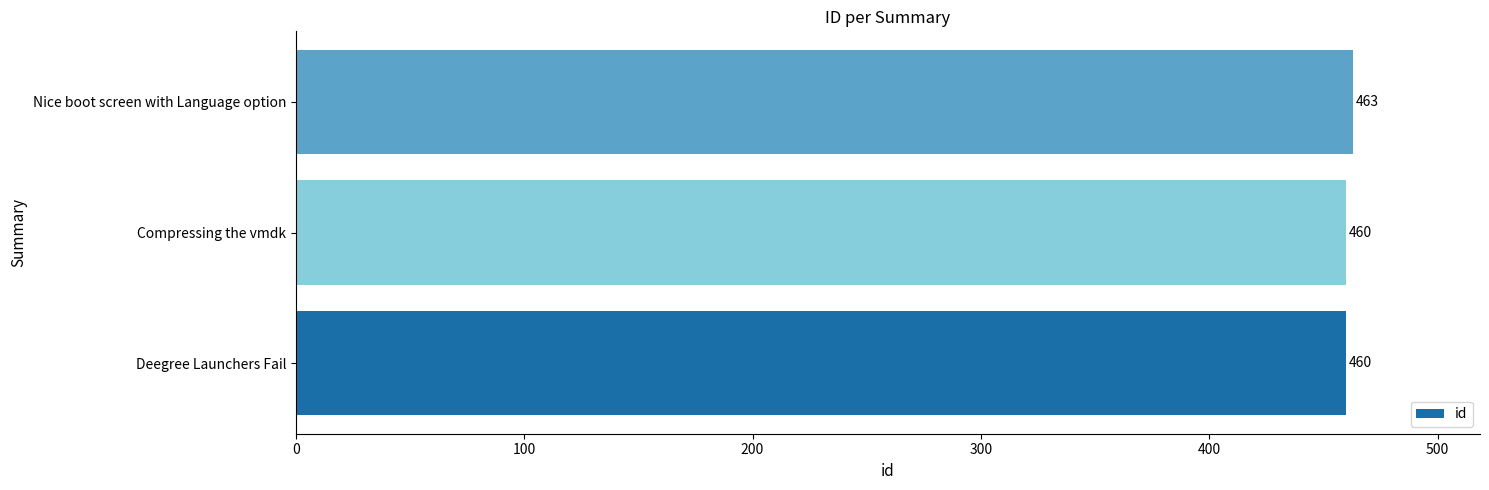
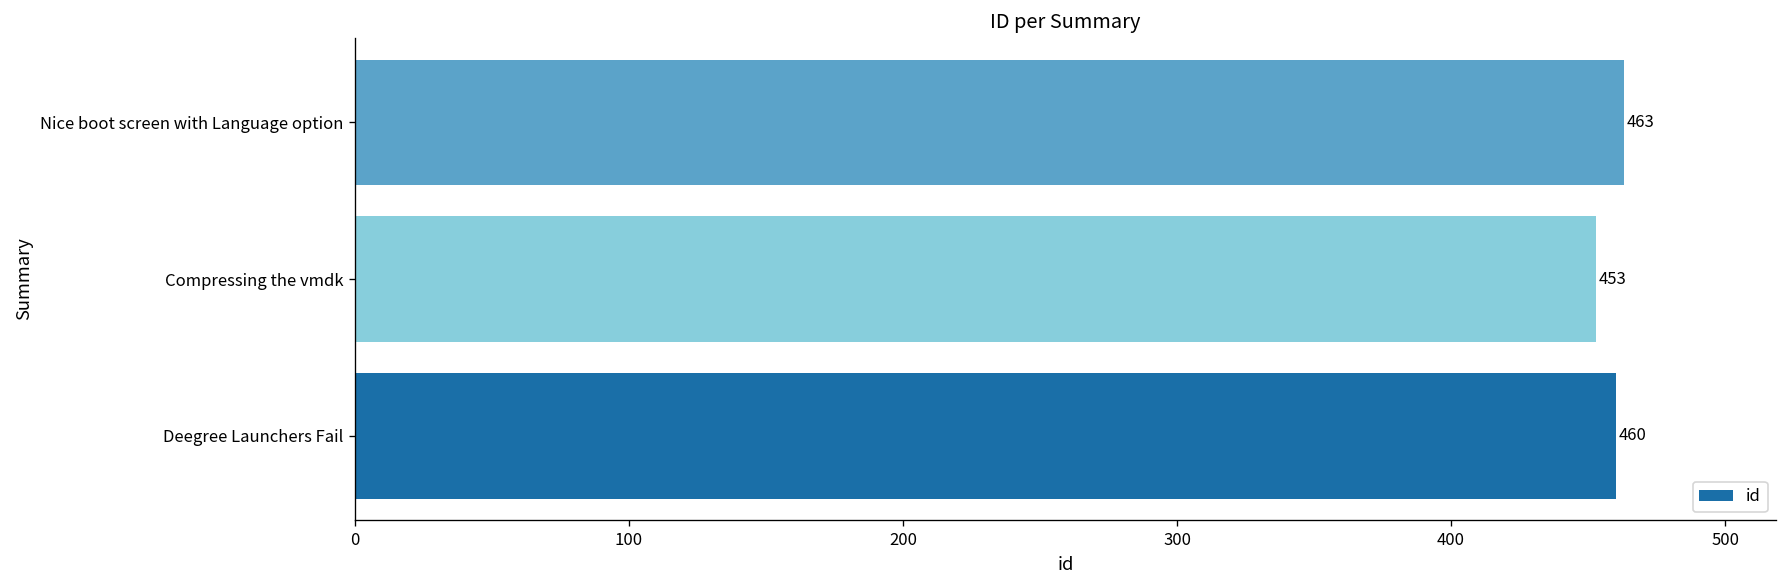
  {
    "Nice boot screen with Language option": 463,
-   "Compressing the vmdk": 460,
+   "Compressing the vmdk": 453,
    "Deegree Launchers Fail": 460
  }
